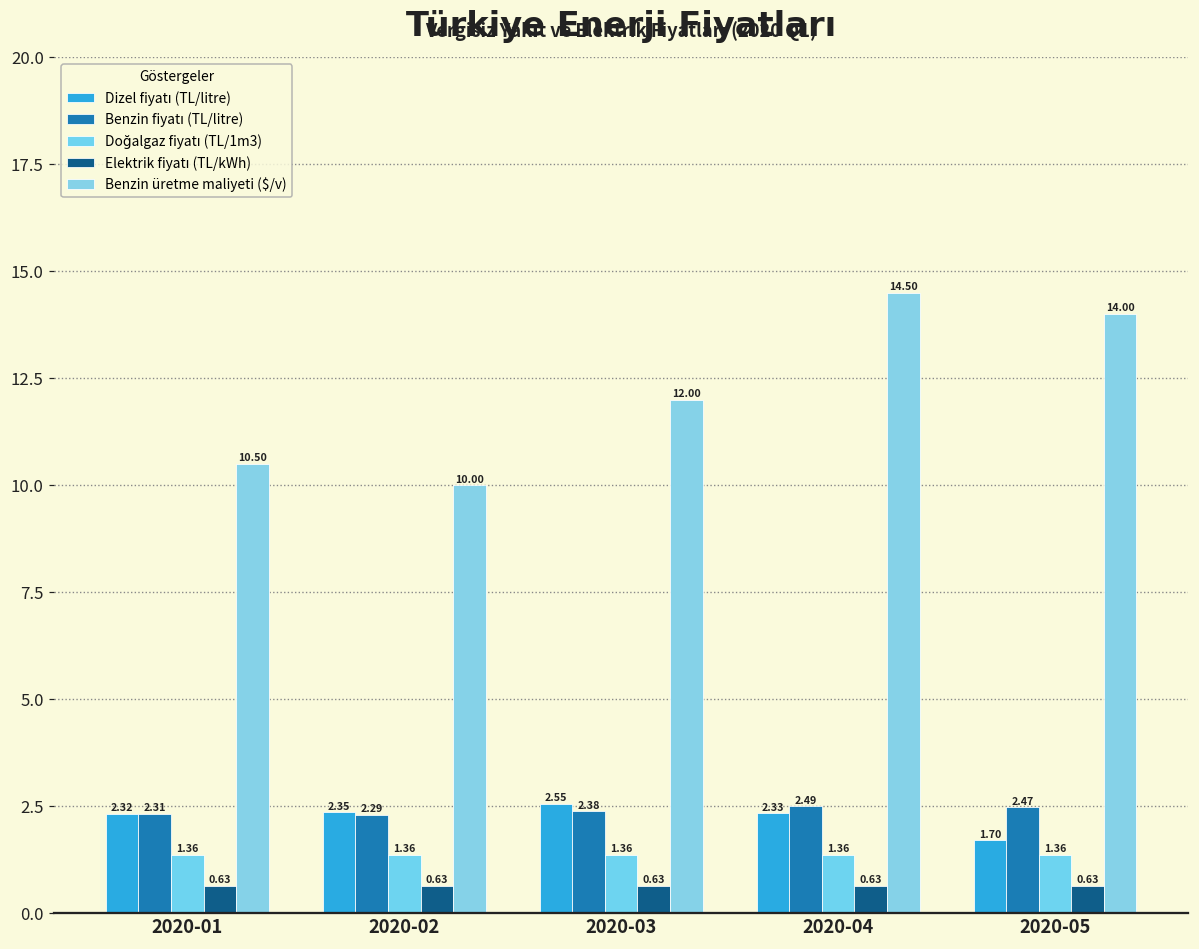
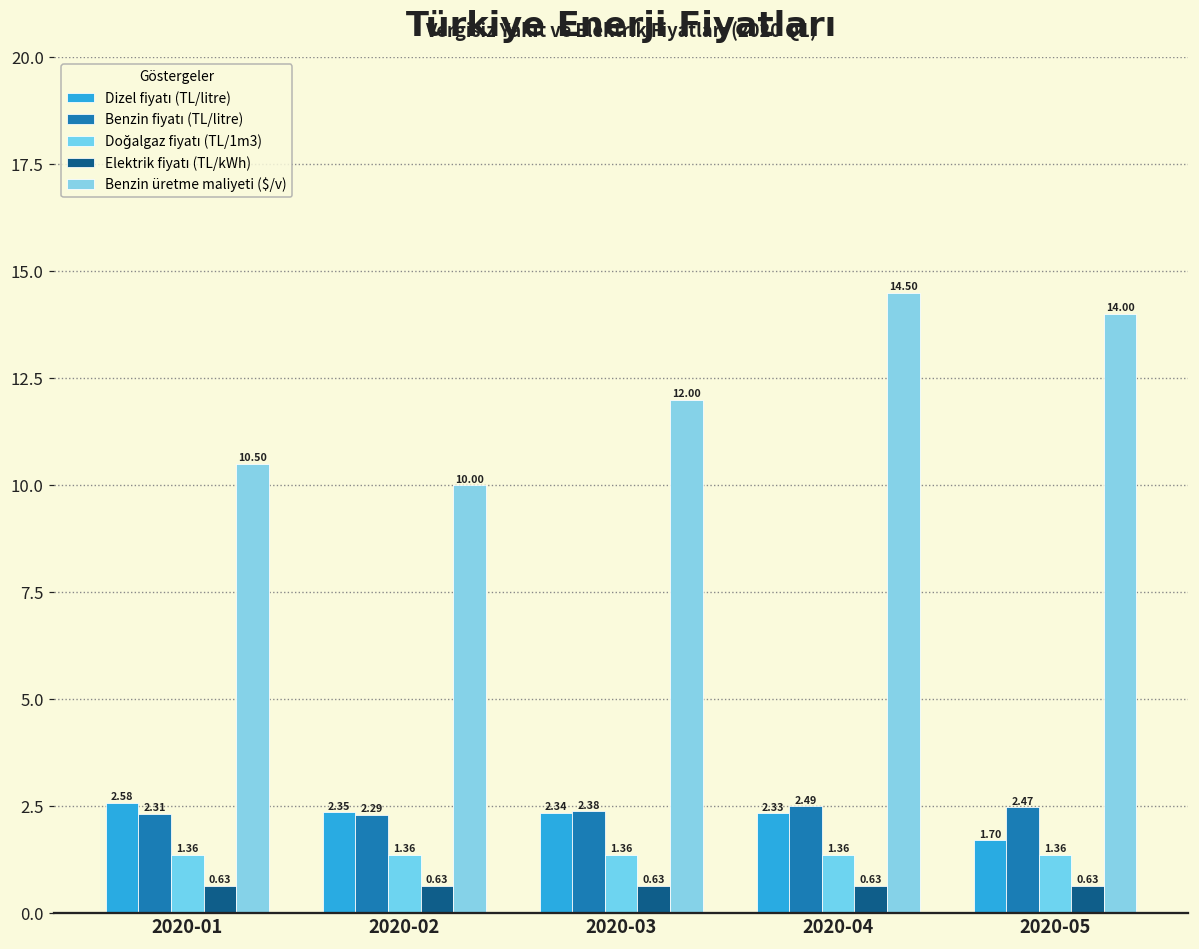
  {
    "Dizel fiyatı (TL/litre)": {
-     "2020-01": 2.32,
+     "2020-01": 2.58,
      "2020-02": 2.35,
-     "2020-03": 2.55,
+     "2020-03": 2.34,
      "2020-04": 2.33,
      "2020-05": 1.70
    }
  }
